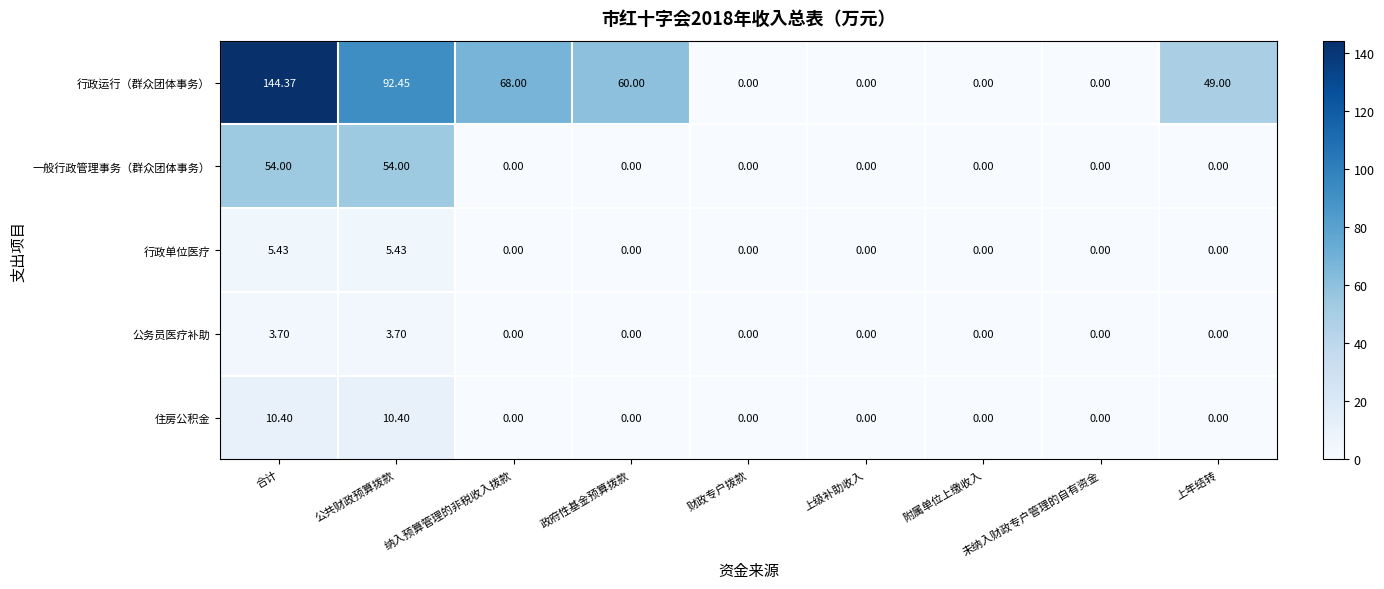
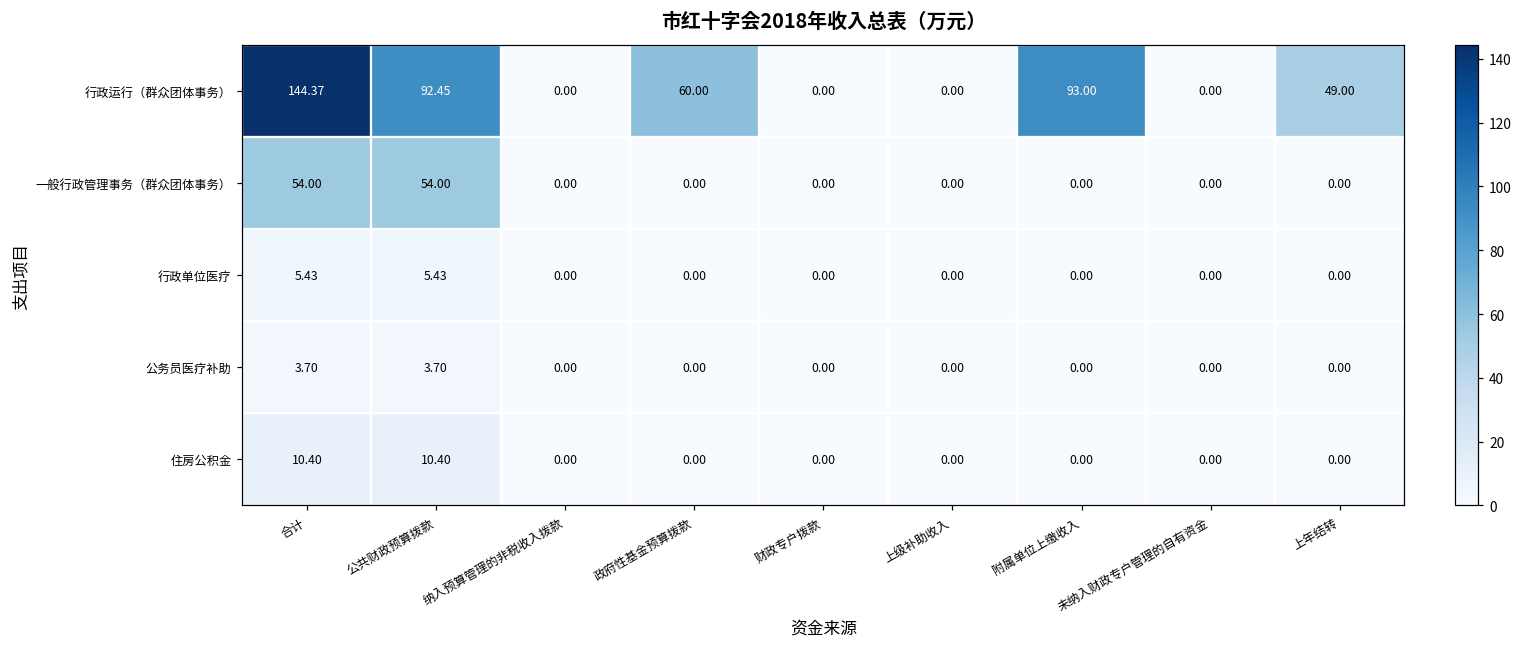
  {
    "行政运行（群众团体事务）": {
      "合计": 144.37,
      "公共财政预算拨款": 92.45,
-     "纳入预算管理的非税收入拨款": 68.00,
+     "纳入预算管理的非税收入拨款": 0.00,
      "政府性基金预算拨款": 60.00,
      "财政专户拨款": 0.00,
      "上级补助收入": 0.00,
-     "附属单位上缴收入": 0.00,
+     "附属单位上缴收入": 93.00,
      "未纳入财政专户管理的自有资金": 0.00,
      "上年结转": 49.00
    },
    "一般行政管理事务（群众团体事务）": {
      "合计": 54.00,
      "公共财政预算拨款": 54.00,
      "纳入预算管理的非税收入拨款": 0.00,
      "政府性基金预算拨款": 0.00,
      "财政专户拨款": 0.00,
      "上级补助收入": 0.00,
      "附属单位上缴收入": 0.00,
      "未纳入财政专户管理的自有资金": 0.00,
      "上年结转": 0.00
    },
    "行政单位医疗": {
      "合计": 5.43,
      "公共财政预算拨款": 5.43,
      "纳入预算管理的非税收入拨款": 0.00,
      "政府性基金预算拨款": 0.00,
      "财政专户拨款": 0.00,
      "上级补助收入": 0.00,
      "附属单位上缴收入": 0.00,
      "未纳入财政专户管理的自有资金": 0.00,
      "上年结转": 0.00
    },
    "公务员医疗补助": {
      "合计": 3.70,
      "公共财政预算拨款": 3.70,
      "纳入预算管理的非税收入拨款": 0.00,
      "政府性基金预算拨款": 0.00,
      "财政专户拨款": 0.00,
      "上级补助收入": 0.00,
      "附属单位上缴收入": 0.00,
      "未纳入财政专户管理的自有资金": 0.00,
      "上年结转": 0.00
    },
    "住房公积金": {
      "合计": 10.40,
      "公共财政预算拨款": 10.40,
      "纳入预算管理的非税收入拨款": 0.00,
      "政府性基金预算拨款": 0.00,
      "财政专户拨款": 0.00,
      "上级补助收入": 0.00,
      "附属单位上缴收入": 0.00,
      "未纳入财政专户管理的自有资金": 0.00,
      "上年结转": 0.00
    }
  }
